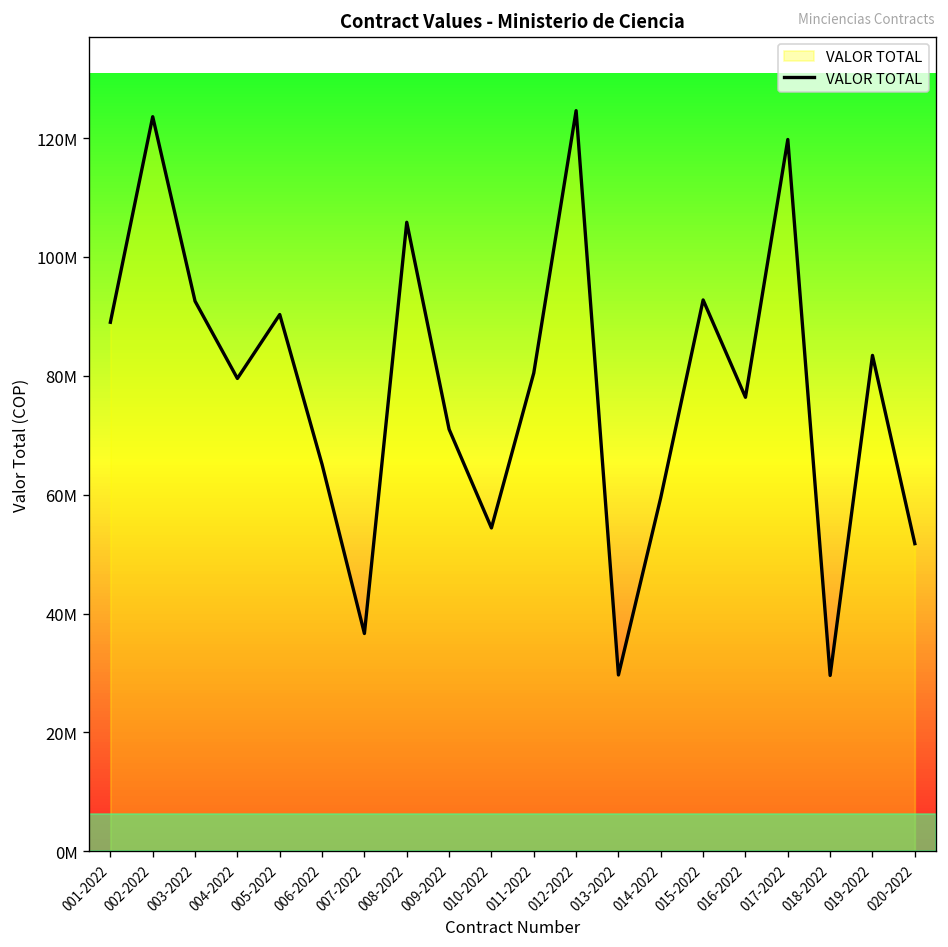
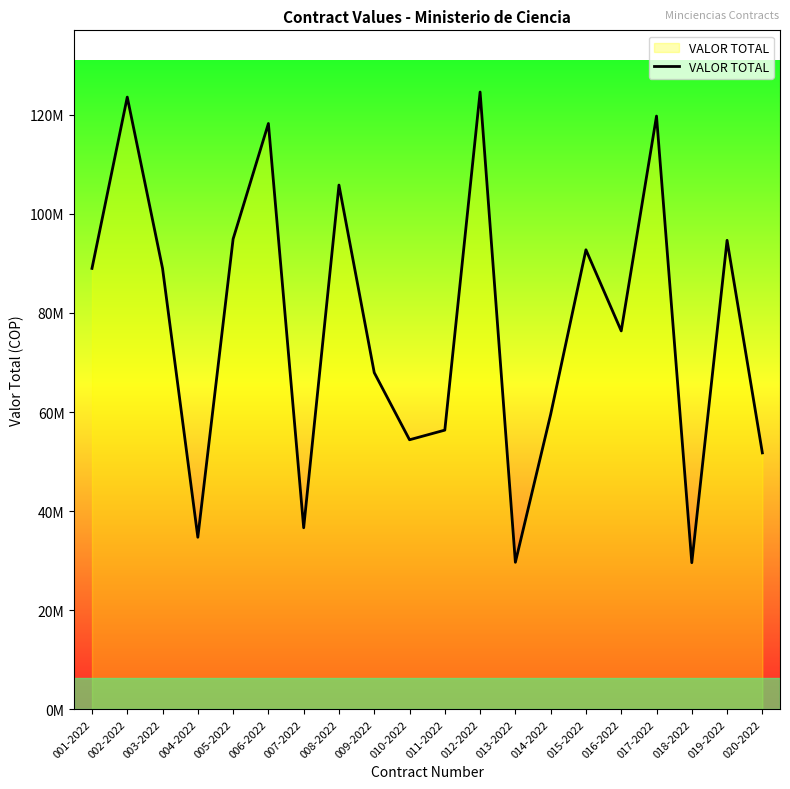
  {
    "001-2022": 89000000,
    "002-2022": 124000000,
-   "003-2022": 93000000,
-   "004-2022": 80000000,
-   "005-2022": 90000000,
-   "006-2022": 65000000,
+   "003-2022": 89000000,
+   "004-2022": 35000000,
+   "005-2022": 95000000,
+   "006-2022": 118000000,
    "007-2022": 37000000,
    "008-2022": 106000000,
-   "009-2022": 71000000,
+   "009-2022": 68000000,
    "010-2022": 54000000,
-   "011-2022": 80000000,
+   "011-2022": 56000000,
    "012-2022": 125000000,
    "013-2022": 30000000,
    "014-2022": 60000000,
    "015-2022": 93000000,
    "016-2022": 76000000,
    "017-2022": 120000000,
    "018-2022": 30000000,
-   "019-2022": 83000000,
+   "019-2022": 95000000,
    "020-2022": 52000000
  }
